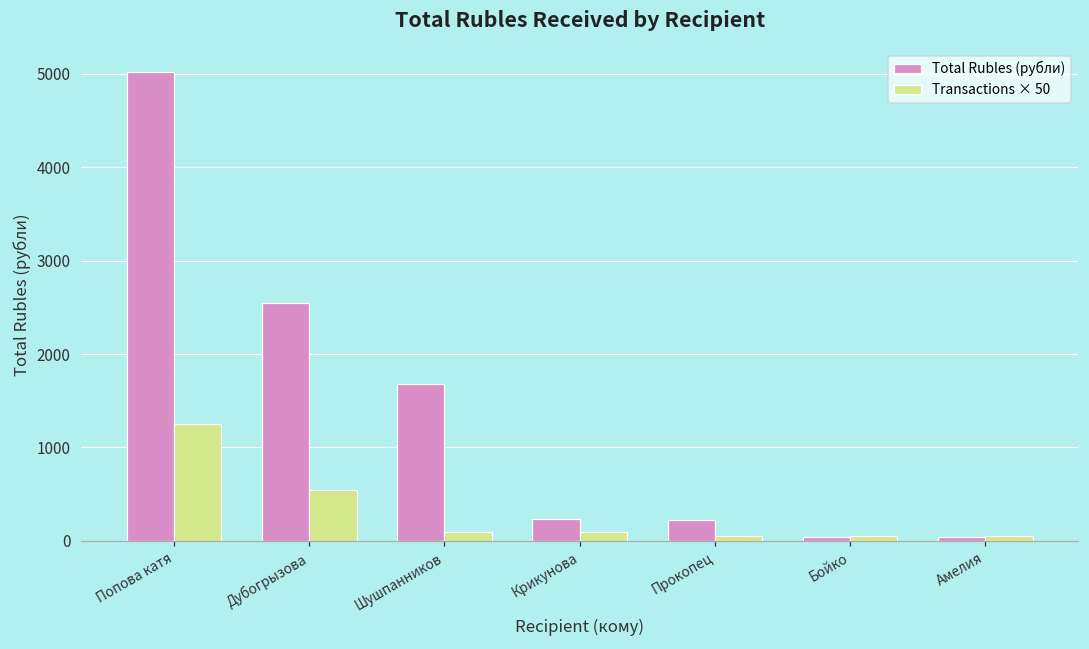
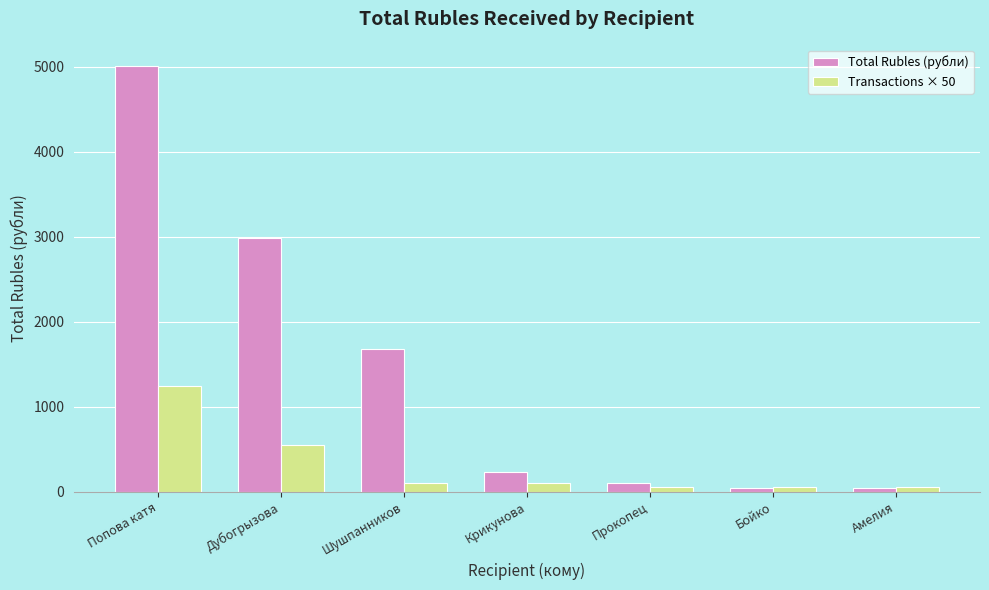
  {
    "Total Rubles (рубли)": {
      "Попова катя": 5000,
-     "Дубогрызова": 2500,
+     "Дубогрызова": 3000,
      "Шушпанников": 1700,
      "Крикунова": 200,
-     "Прокопец": 200,
+     "Прокопец": 100,
      "Бойко": 0,
      "Амелия": 0
    },
    "Transactions × 50": {
      "Попова катя": 1300,
      "Дубогрызова": 600,
      "Шушпанников": 100,
      "Крикунова": 100,
      "Прокопец": 100,
      "Бойко": 100,
      "Амелия": 100
    }
  }
